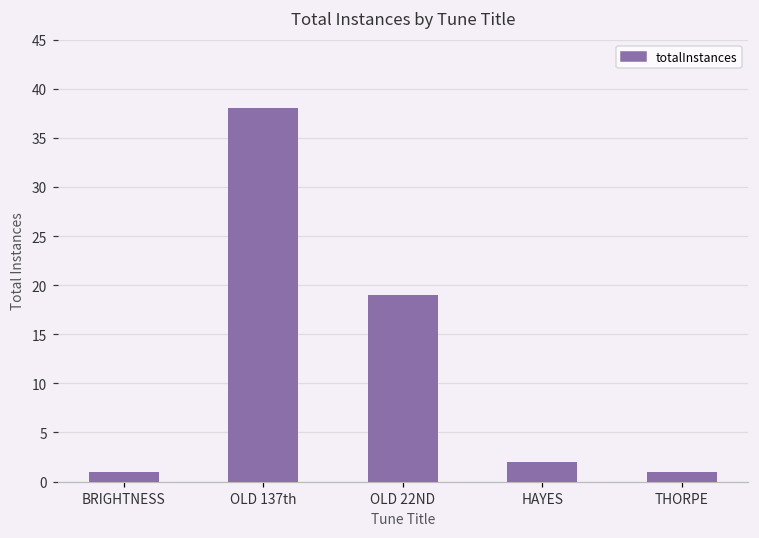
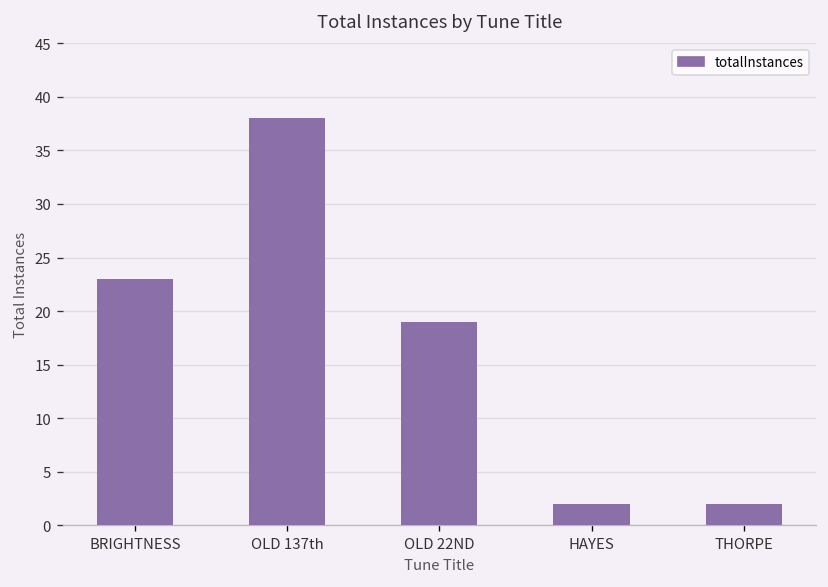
  {
-   "BRIGHTNESS": 1,
+   "BRIGHTNESS": 23,
    "OLD 137th": 38,
    "OLD 22ND": 19,
    "HAYES": 2,
-   "THORPE": 1
+   "THORPE": 2
  }
